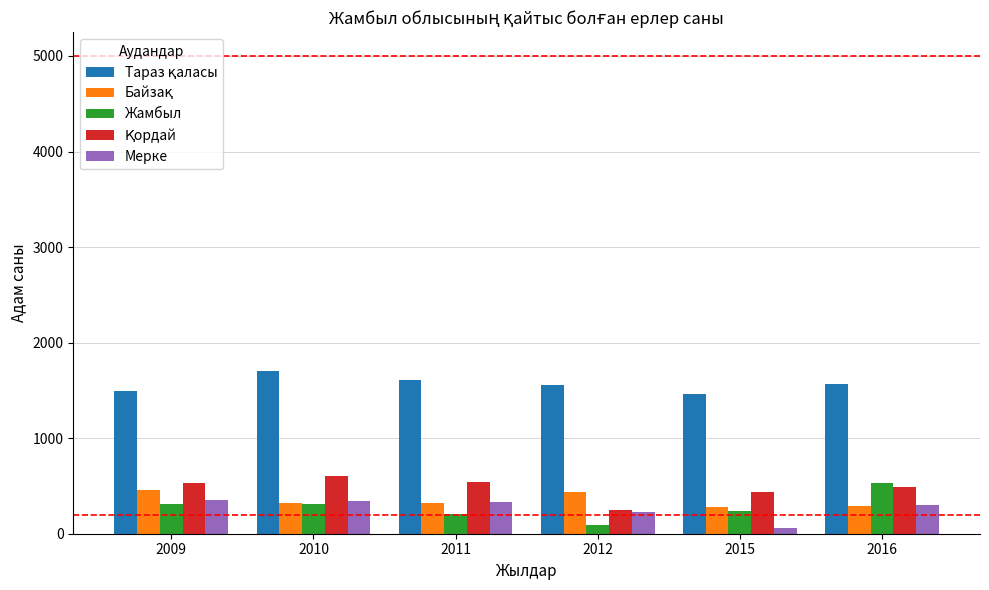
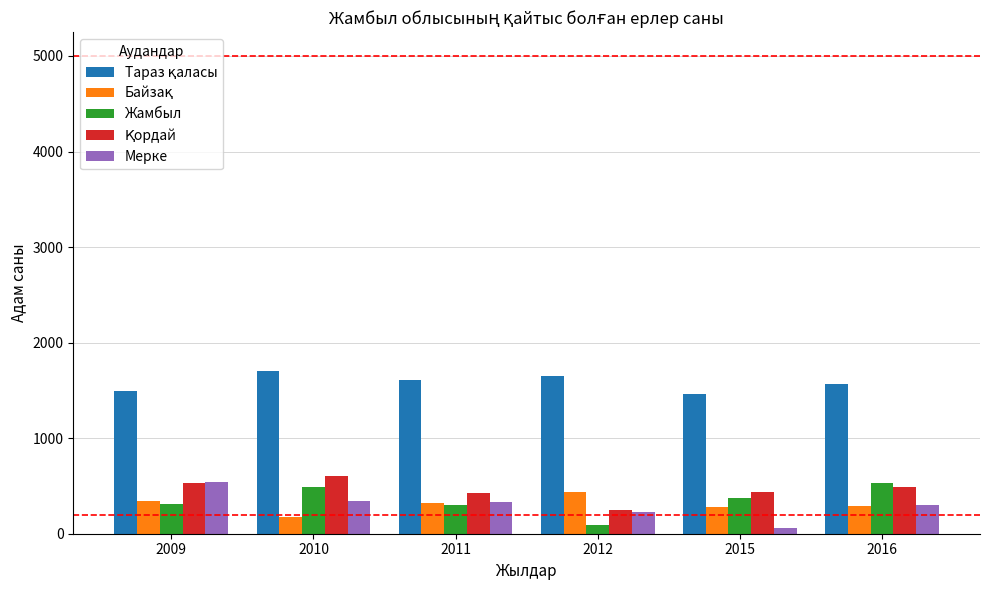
  {
    "Тараз қаласы": {
      "2009": 1500,
      "2010": 1700,
      "2011": 1600,
-     "2012": 1600,
+     "2012": 1700,
      "2015": 1500,
      "2016": 1600
    },
    "Байзақ": {
-     "2009": 500,
-     "2010": 300,
+     "2009": 300,
+     "2010": 200,
      "2011": 300,
      "2012": 400,
      "2015": 300,
      "2016": 300
    },
    "Жамбыл": {
      "2009": 300,
-     "2010": 300,
-     "2011": 200,
+     "2010": 500,
+     "2011": 300,
      "2012": 100,
-     "2015": 200,
+     "2015": 400,
      "2016": 500
    },
    "Қордай": {
      "2009": 500,
      "2010": 600,
-     "2011": 500,
+     "2011": 400,
      "2012": 200,
      "2015": 400,
      "2016": 500
    },
    "Мерке": {
-     "2009": 300,
+     "2009": 500,
      "2010": 300,
      "2011": 300,
      "2012": 200,
      "2015": 100,
      "2016": 300
    }
  }
